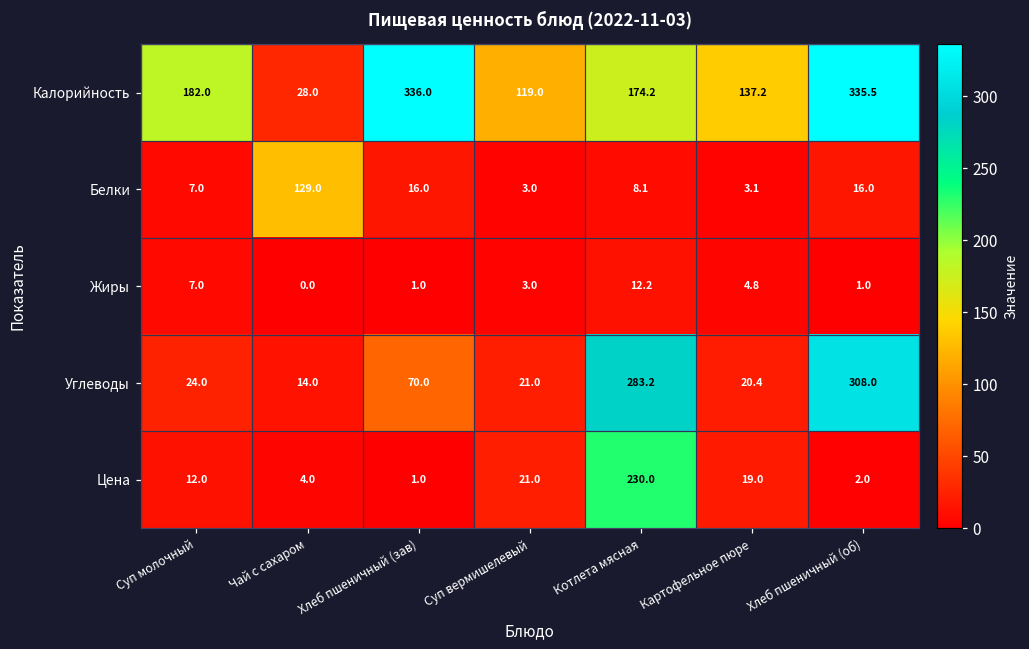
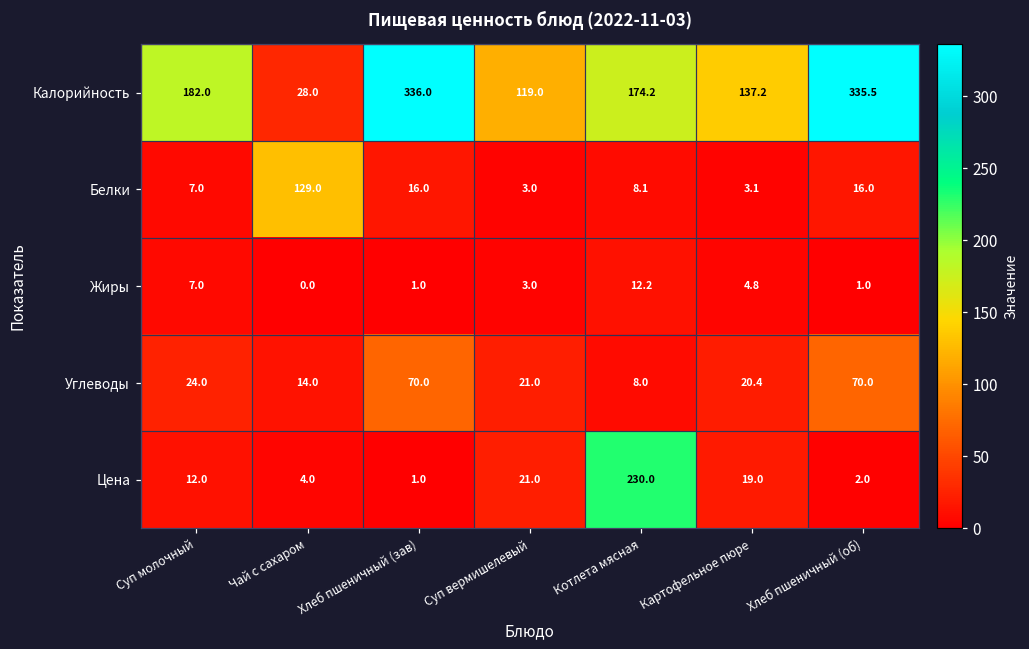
  {
    "Калорийность": {
      "Суп молочный": 182.0,
      "Чай с сахаром": 28.0,
      "Хлеб пшеничный (зав)": 336.0,
      "Суп вермишелевый": 119.0,
      "Котлета мясная": 174.2,
      "Картофельное пюре": 137.2,
      "Хлеб пшеничный (об)": 335.5
    },
    "Белки": {
      "Суп молочный": 7.0,
      "Чай с сахаром": 129.0,
      "Хлеб пшеничный (зав)": 16.0,
      "Суп вермишелевый": 3.0,
      "Котлета мясная": 8.1,
      "Картофельное пюре": 3.1,
      "Хлеб пшеничный (об)": 16.0
    },
    "Жиры": {
      "Суп молочный": 7.0,
      "Чай с сахаром": 0.0,
      "Хлеб пшеничный (зав)": 1.0,
      "Суп вермишелевый": 3.0,
      "Котлета мясная": 12.2,
      "Картофельное пюре": 4.8,
      "Хлеб пшеничный (об)": 1.0
    },
    "Углеводы": {
      "Суп молочный": 24.0,
      "Чай с сахаром": 14.0,
      "Хлеб пшеничный (зав)": 70.0,
      "Суп вермишелевый": 21.0,
-     "Котлета мясная": 283.2,
+     "Котлета мясная": 8.0,
      "Картофельное пюре": 20.4,
-     "Хлеб пшеничный (об)": 308.0
+     "Хлеб пшеничный (об)": 70.0
    },
    "Цена": {
      "Суп молочный": 12.0,
      "Чай с сахаром": 4.0,
      "Хлеб пшеничный (зав)": 1.0,
      "Суп вермишелевый": 21.0,
      "Котлета мясная": 230.0,
      "Картофельное пюре": 19.0,
      "Хлеб пшеничный (об)": 2.0
    }
  }
